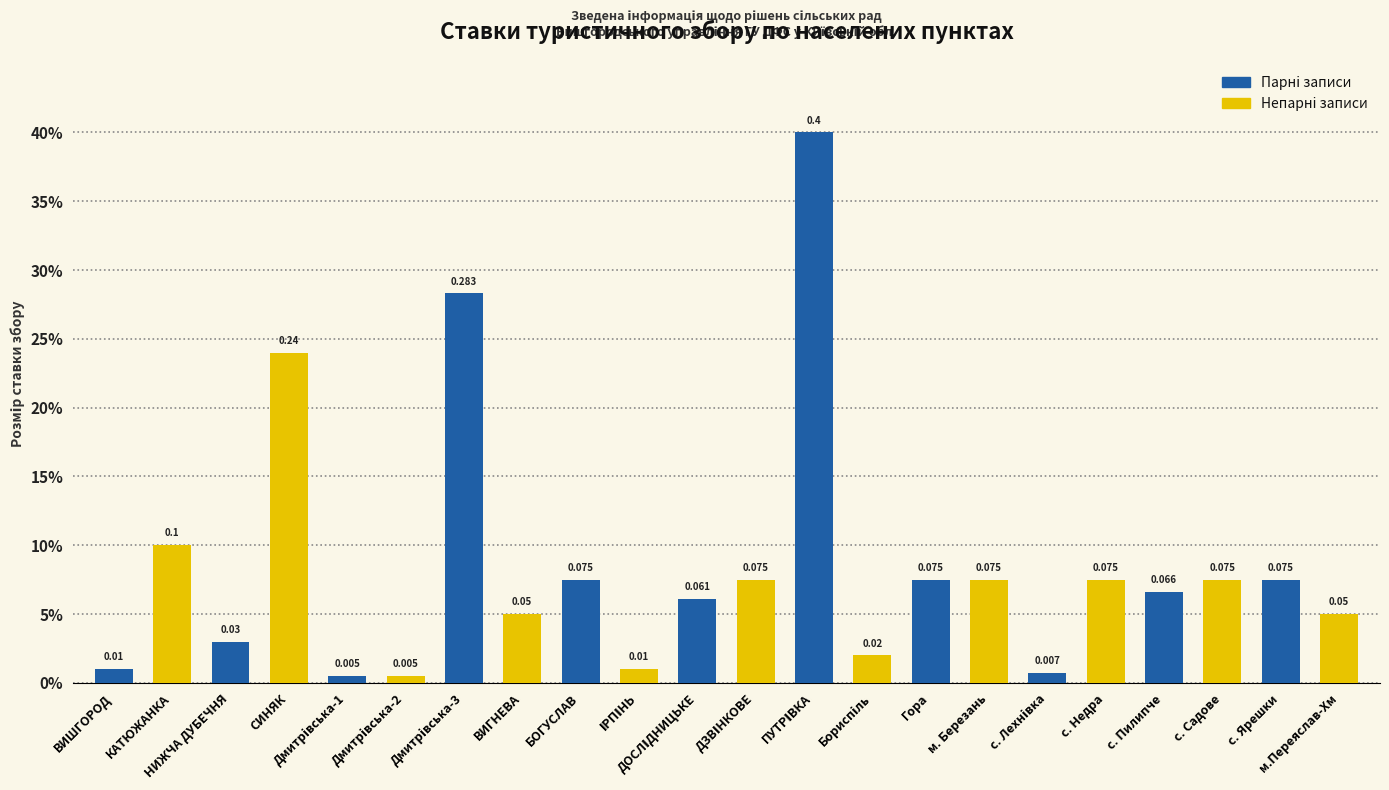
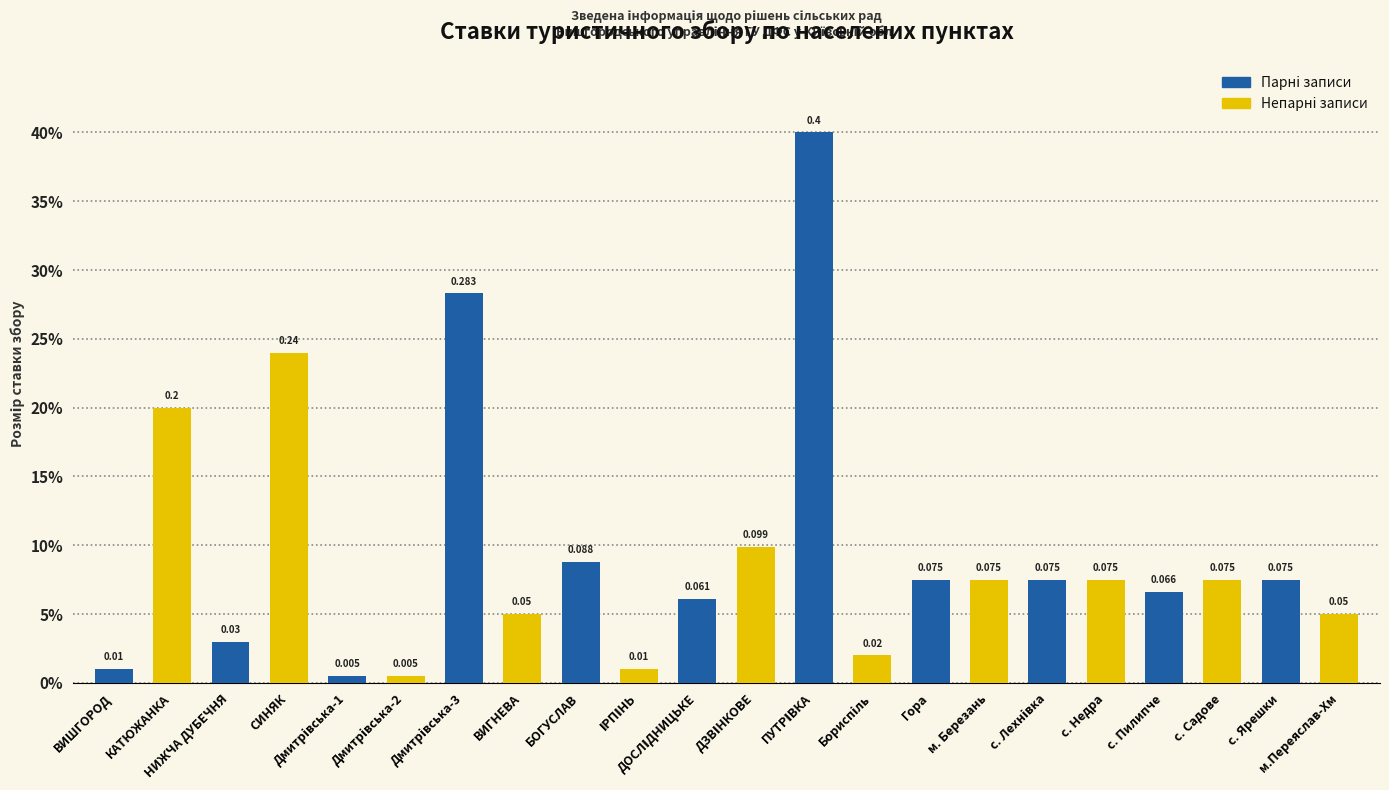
  {
    "ВИШГОРОД": 0.01,
-   "КАТЮЖАНКА": 0.1,
+   "КАТЮЖАНКА": 0.2,
    "НИЖЧА ДУБЕЧНЯ": 0.03,
    "СИНЯК": 0.24,
    "Дмитрівська-1": 0.005,
    "Дмитрівська-2": 0.005,
    "Дмитрівська-3": 0.283,
    "ВИГНЕВА": 0.05,
-   "БОГУСЛАВ": 0.075,
+   "БОГУСЛАВ": 0.088,
    "ІРПІНЬ": 0.01,
    "ДОСЛІДНИЦЬКЕ": 0.061,
-   "ДЗВІНКОВЕ": 0.075,
+   "ДЗВІНКОВЕ": 0.099,
    "ПУТРІВКА": 0.4,
    "Бориспіль": 0.02,
    "Гора": 0.075,
    "м. Березань": 0.075,
-   "с. Лехнівка": 0.007,
+   "с. Лехнівка": 0.075,
    "с. Недра": 0.075,
    "с. Пилипче": 0.066,
    "с. Садове": 0.075,
    "с. Ярешки": 0.075,
    "м.Переяслав-Хм": 0.05
  }
